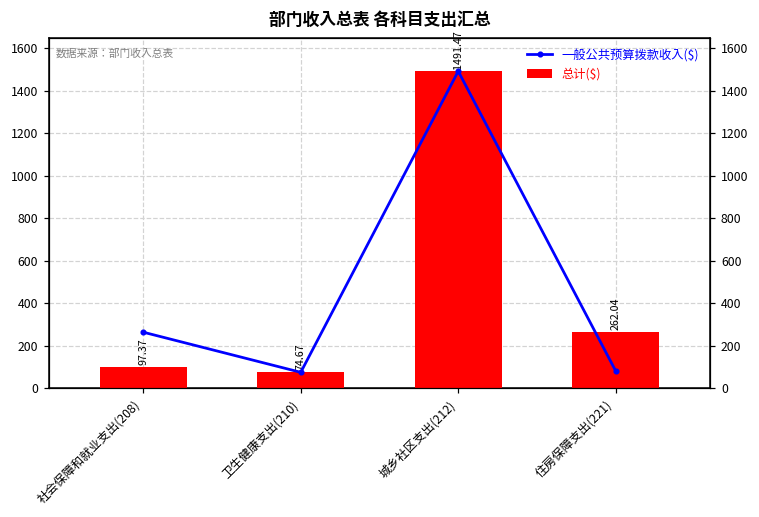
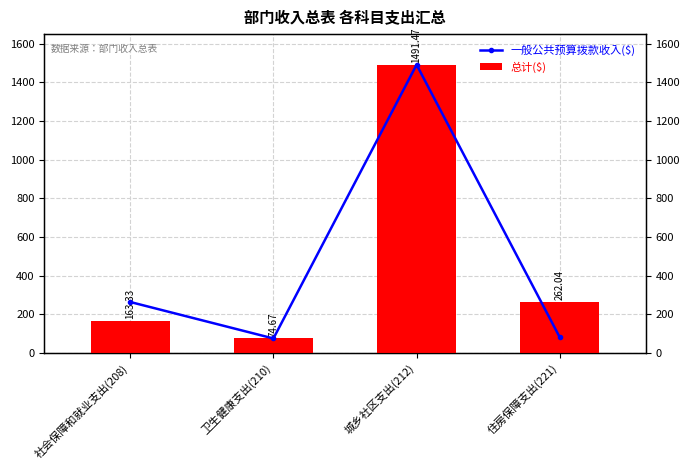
  {
    "总计($)": {
-     "社会保障和就业支出(208)": 97.37,
+     "社会保障和就业支出(208)": 163.33,
      "住房保障支出(221)": 262.04
    },
    "一般公共预算拨款收入($)": {
      "卫生健康支出(210)": 74.67,
      "城乡社区支出(212)": 1491.47
    }
  }
